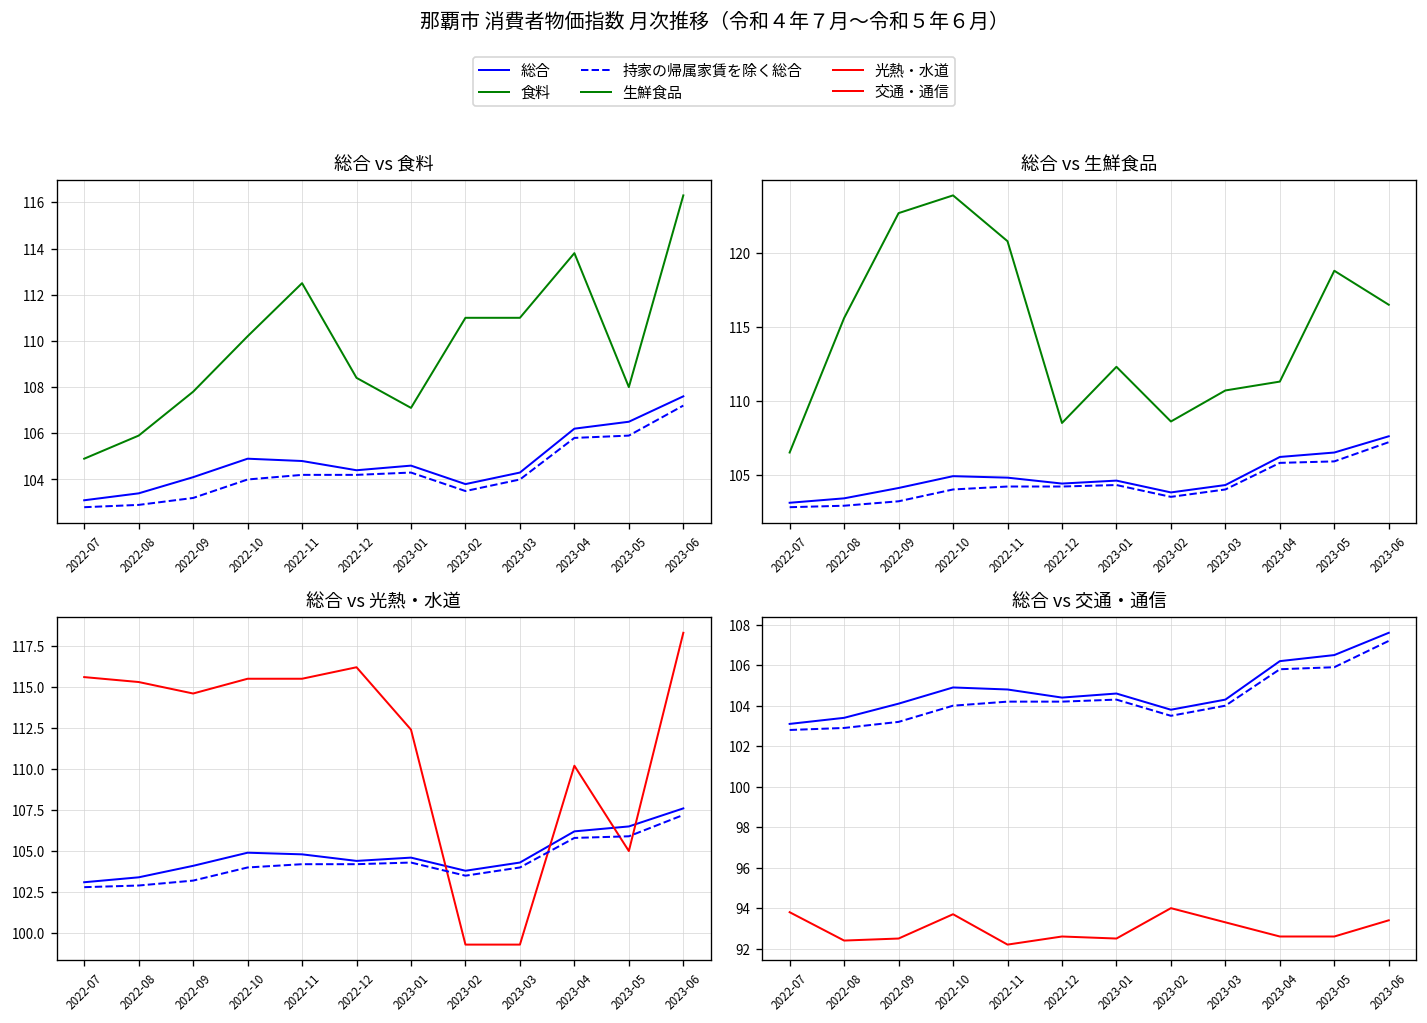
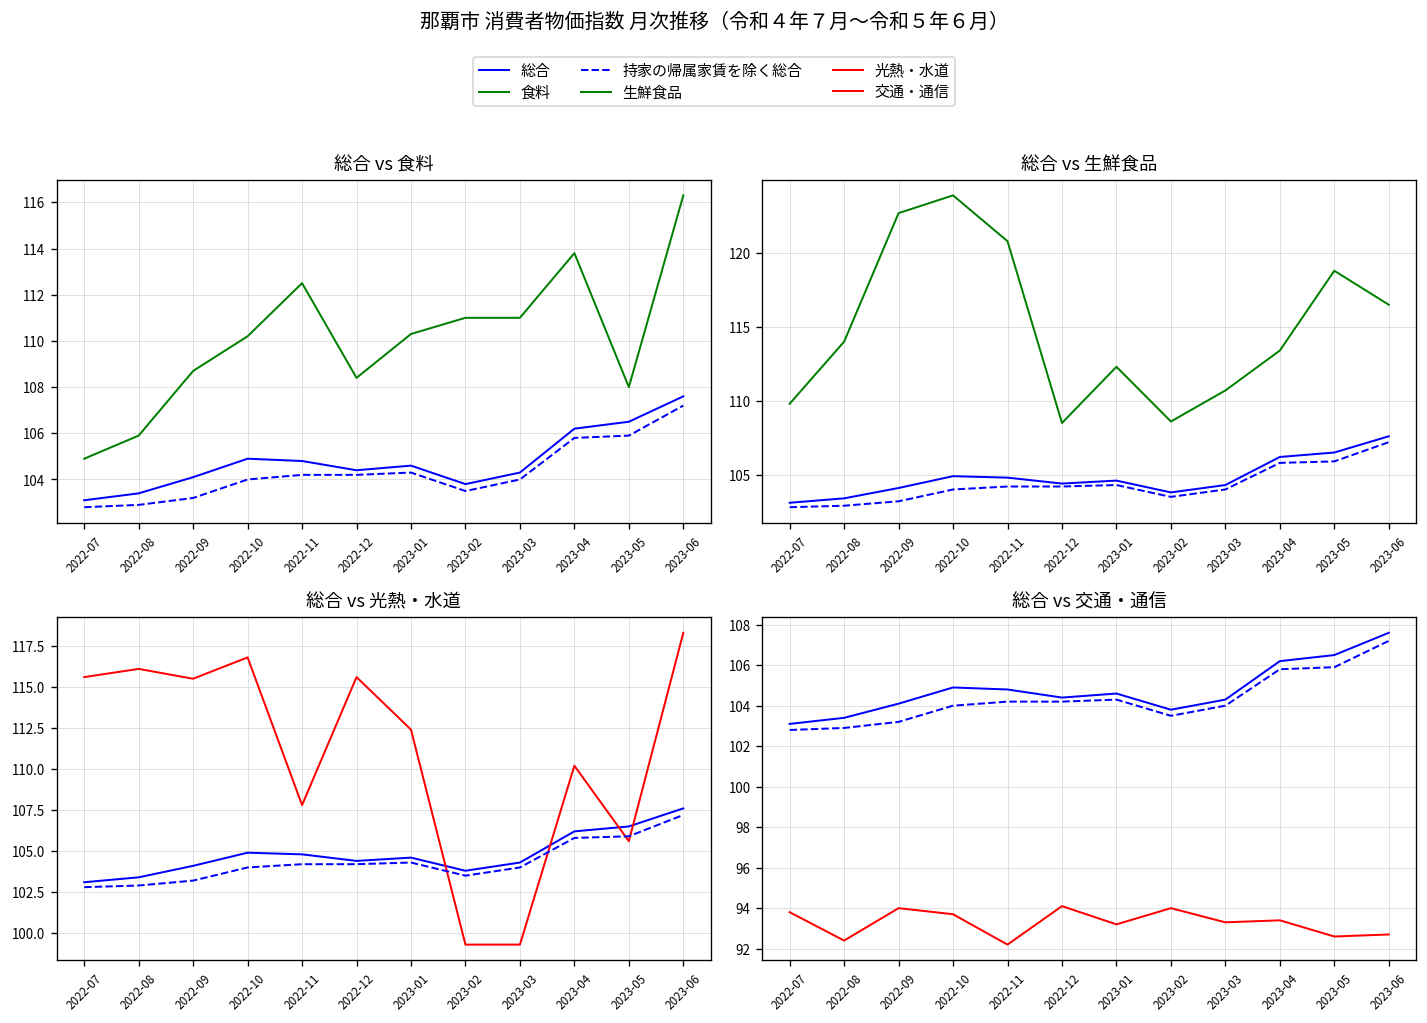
  {
    "総合 vs 食料": {
      "食料": {
        "2022-07": 104.9,
        "2022-08": 105.9,
-       "2022-09": 107.8,
+       "2022-09": 108.7,
        "2022-10": 110.2,
        "2022-11": 112.5,
        "2022-12": 108.4,
-       "2023-01": 107.1,
+       "2023-01": 110.3,
        "2023-02": 111.0,
        "2023-03": 111.0,
        "2023-04": 113.8,
        "2023-05": 108.0,
        "2023-06": 116.3
      }
    },
    "総合 vs 生鮮食品": {
      "生鮮食品": {
-       "2022-07": 106.5,
-       "2022-08": 115.6,
+       "2022-07": 109.8,
+       "2022-08": 114.0,
        "2022-09": 122.7,
        "2022-10": 123.9,
        "2022-11": 120.8,
        "2022-12": 108.5,
        "2023-01": 112.3,
        "2023-02": 108.6,
        "2023-03": 110.7,
-       "2023-04": 111.3,
+       "2023-04": 113.4,
        "2023-05": 118.8,
        "2023-06": 116.5
      }
    },
    "総合 vs 光熱・水道": {
      "光熱・水道": {
        "2022-07": 115.6,
-       "2022-08": 115.3,
-       "2022-09": 114.6,
-       "2022-10": 115.5,
-       "2022-11": 115.5,
-       "2022-12": 116.2,
+       "2022-08": 116.1,
+       "2022-09": 115.5,
+       "2022-10": 116.8,
+       "2022-11": 107.8,
+       "2022-12": 115.6,
        "2023-01": 112.4,
        "2023-02": 99.3,
        "2023-03": 99.3,
        "2023-04": 110.2,
-       "2023-05": 105.0,
+       "2023-05": 105.6,
        "2023-06": 118.3
      }
    },
    "総合 vs 交通・通信": {
      "交通・通信": {
        "2022-07": 93.8,
        "2022-08": 92.4,
-       "2022-09": 92.5,
+       "2022-09": 94.0,
        "2022-10": 93.7,
        "2022-11": 92.2,
-       "2022-12": 92.6,
-       "2023-01": 92.5,
+       "2022-12": 94.1,
+       "2023-01": 93.2,
        "2023-02": 94.0,
        "2023-03": 93.3,
-       "2023-04": 92.6,
+       "2023-04": 93.4,
        "2023-05": 92.6,
-       "2023-06": 93.4
+       "2023-06": 92.7
      }
    }
  }
